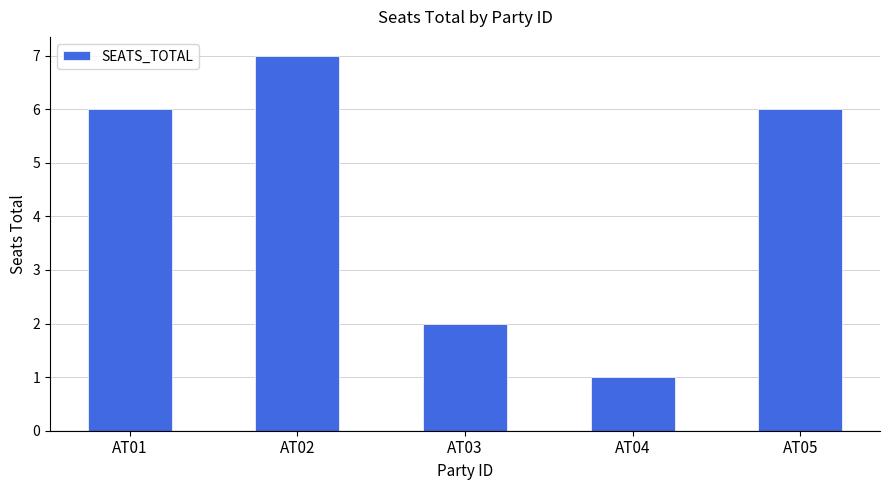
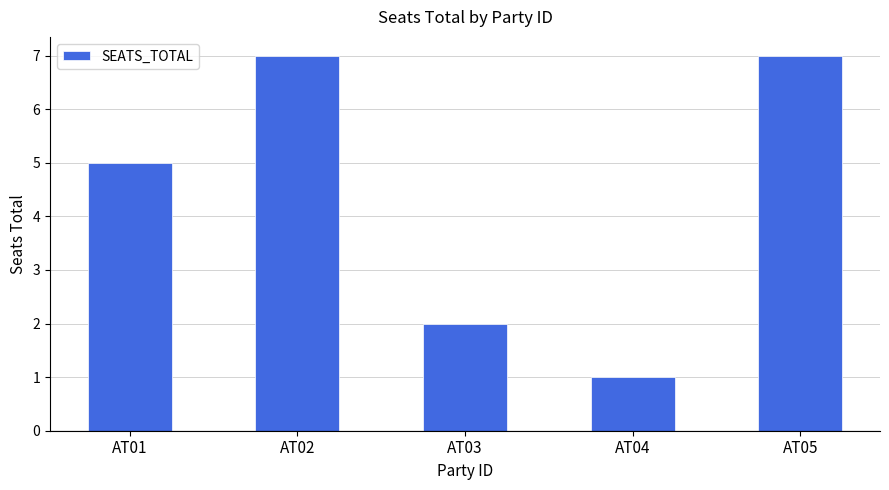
  {
-   "AT01": 6,
+   "AT01": 5,
    "AT02": 7,
    "AT03": 2,
    "AT04": 1,
-   "AT05": 6
+   "AT05": 7
  }
